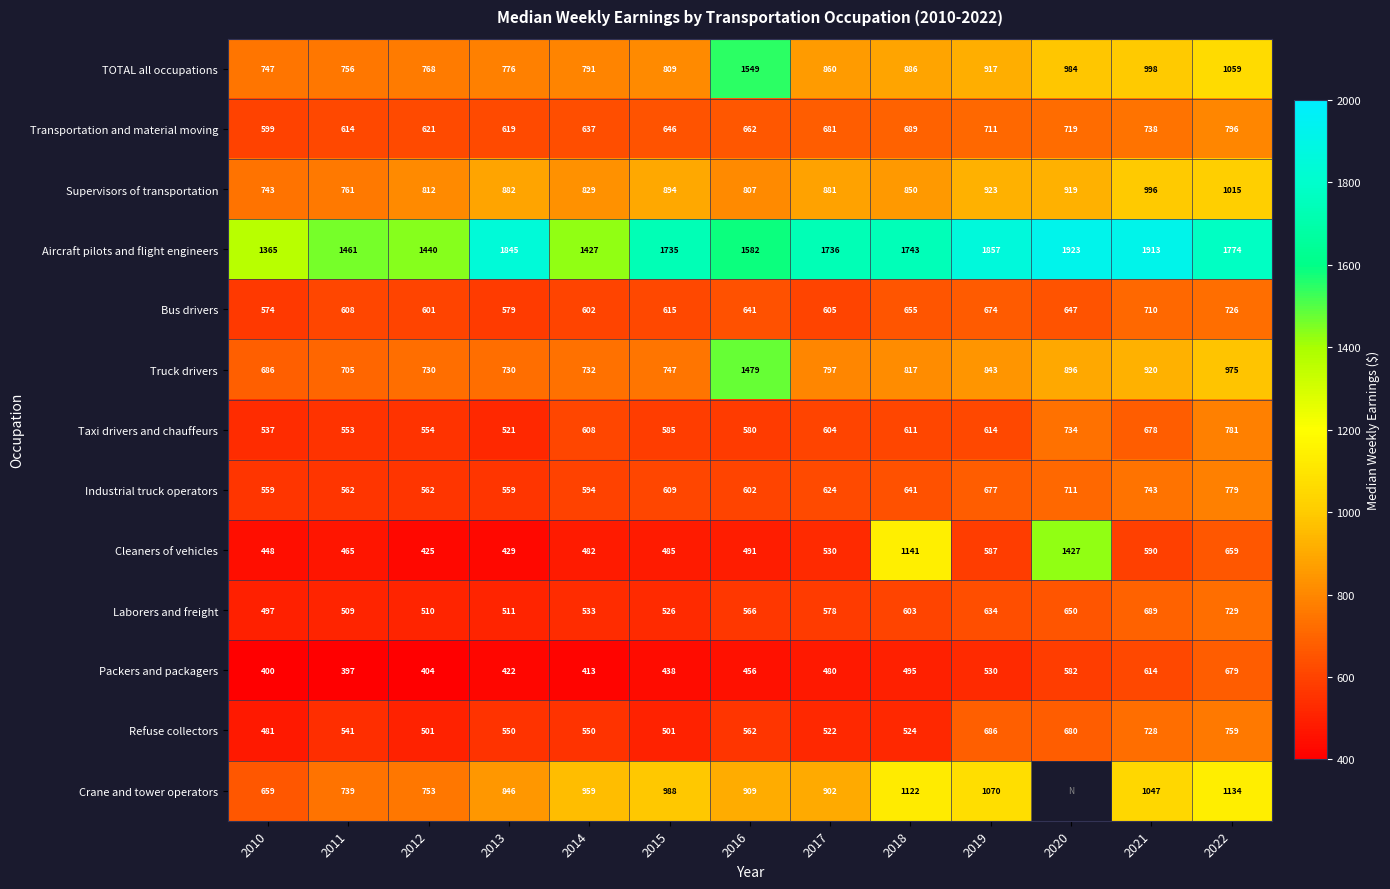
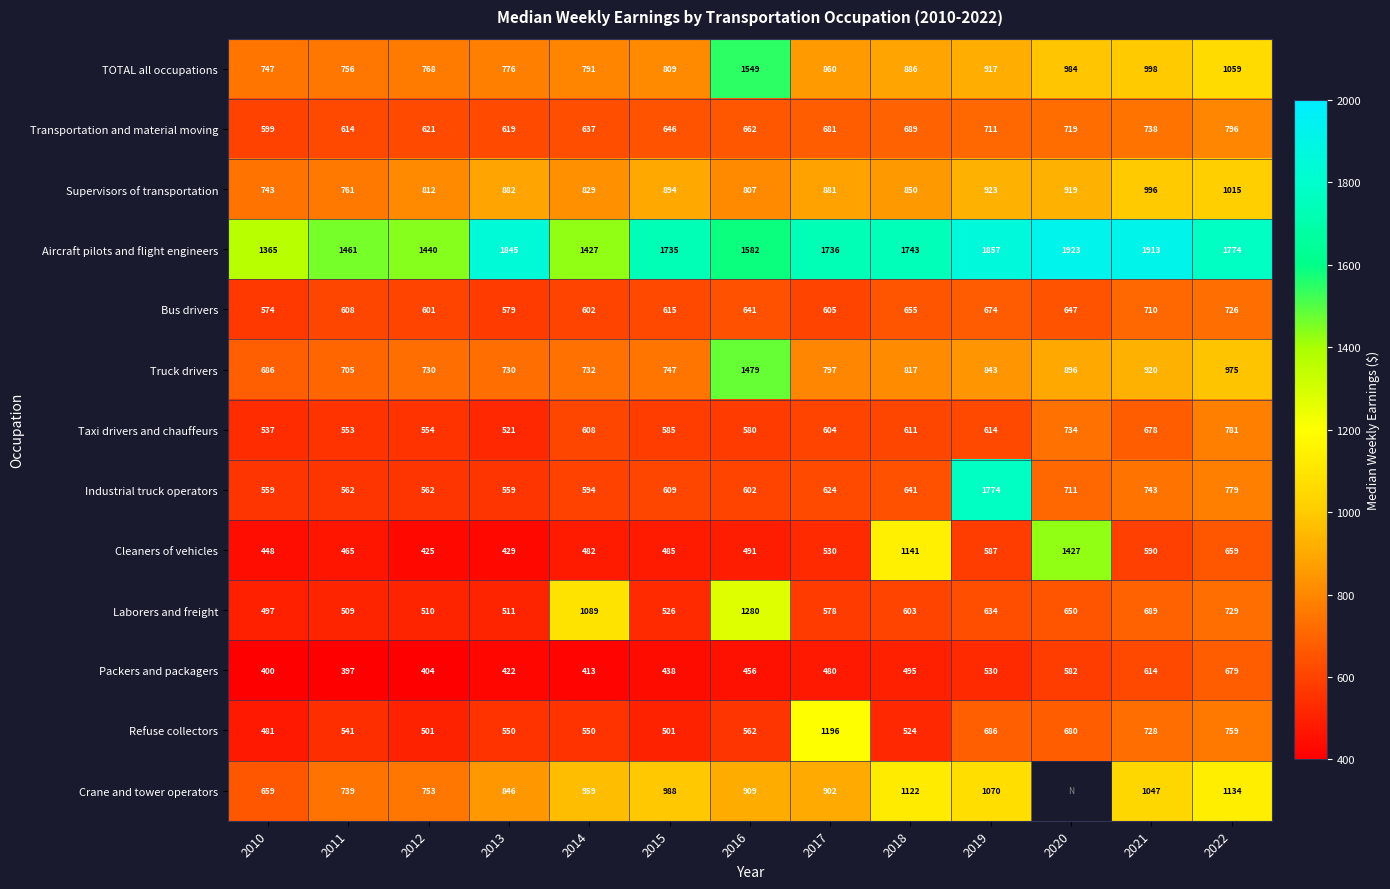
  {
    "TOTAL all occupations": {
      "2010": 747,
      "2011": 756,
      "2012": 768,
      "2013": 776,
      "2014": 791,
      "2015": 809,
      "2016": 1549,
      "2017": 860,
      "2018": 886,
      "2019": 917,
      "2020": 984,
      "2021": 998,
      "2022": 1059
    },
    "Transportation and material moving": {
      "2010": 599,
      "2011": 614,
      "2012": 621,
      "2013": 619,
      "2014": 637,
      "2015": 646,
      "2016": 662,
      "2017": 681,
      "2018": 689,
      "2019": 711,
      "2020": 719,
      "2021": 738,
      "2022": 796
    },
    "Supervisors of transportation": {
      "2010": 743,
      "2011": 761,
      "2012": 812,
      "2013": 882,
      "2014": 829,
      "2015": 894,
      "2016": 807,
      "2017": 881,
      "2018": 850,
      "2019": 923,
      "2020": 919,
      "2021": 996,
      "2022": 1015
    },
    "Aircraft pilots and flight engineers": {
      "2010": 1365,
      "2011": 1461,
      "2012": 1440,
      "2013": 1845,
      "2014": 1427,
      "2015": 1735,
      "2016": 1582,
      "2017": 1736,
      "2018": 1743,
      "2019": 1857,
      "2020": 1923,
      "2021": 1913,
      "2022": 1774
    },
    "Bus drivers": {
      "2010": 574,
      "2011": 608,
      "2012": 601,
      "2013": 579,
      "2014": 602,
      "2015": 615,
      "2016": 641,
      "2017": 605,
      "2018": 655,
      "2019": 674,
      "2020": 647,
      "2021": 710,
      "2022": 726
    },
    "Truck drivers": {
      "2010": 686,
      "2011": 705,
      "2012": 730,
      "2013": 730,
      "2014": 732,
      "2015": 747,
      "2016": 1479,
      "2017": 797,
      "2018": 817,
      "2019": 843,
      "2020": 896,
      "2021": 920,
      "2022": 975
    },
    "Taxi drivers and chauffeurs": {
      "2010": 537,
      "2011": 553,
      "2012": 554,
      "2013": 521,
      "2014": 608,
      "2015": 585,
      "2016": 580,
      "2017": 604,
      "2018": 611,
      "2019": 614,
      "2020": 734,
      "2021": 678,
      "2022": 781
    },
    "Industrial truck operators": {
      "2010": 559,
      "2011": 562,
      "2012": 562,
      "2013": 559,
      "2014": 594,
      "2015": 609,
      "2016": 602,
      "2017": 624,
      "2018": 641,
-     "2019": 677,
+     "2019": 1774,
      "2020": 711,
      "2021": 743,
      "2022": 779
    },
    "Cleaners of vehicles": {
      "2010": 448,
      "2011": 465,
      "2012": 425,
      "2013": 429,
      "2014": 482,
      "2015": 485,
      "2016": 491,
      "2017": 530,
      "2018": 1141,
      "2019": 587,
      "2020": 1427,
      "2021": 590,
      "2022": 659
    },
    "Laborers and freight": {
      "2010": 497,
      "2011": 509,
      "2012": 510,
      "2013": 511,
-     "2014": 533,
+     "2014": 1089,
      "2015": 526,
-     "2016": 566,
+     "2016": 1280,
      "2017": 578,
      "2018": 603,
      "2019": 634,
      "2020": 650,
      "2021": 689,
      "2022": 729
    },
    "Packers and packagers": {
      "2010": 400,
      "2011": 397,
      "2012": 404,
      "2013": 422,
      "2014": 413,
      "2015": 438,
      "2016": 456,
      "2017": 480,
      "2018": 495,
      "2019": 530,
      "2020": 582,
      "2021": 614,
      "2022": 679
    },
    "Refuse collectors": {
      "2010": 481,
      "2011": 541,
      "2012": 501,
      "2013": 550,
      "2014": 550,
      "2015": 501,
      "2016": 562,
-     "2017": 522,
+     "2017": 1196,
      "2018": 524,
      "2019": 686,
      "2020": 680,
      "2021": 728,
      "2022": 759
    },
    "Crane and tower operators": {
      "2010": 659,
      "2011": 739,
      "2012": 753,
      "2013": 846,
      "2014": 959,
      "2015": 988,
      "2016": 909,
      "2017": 902,
      "2018": 1122,
      "2019": 1070,
      "2021": 1047,
      "2022": 1134
    }
  }
